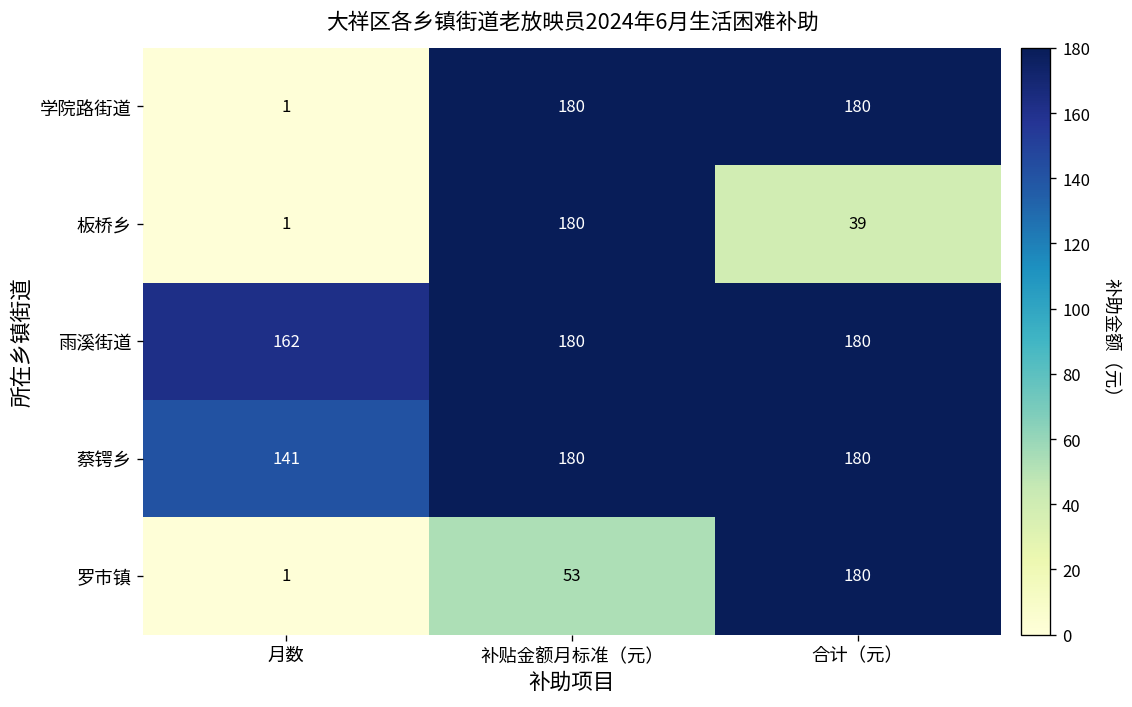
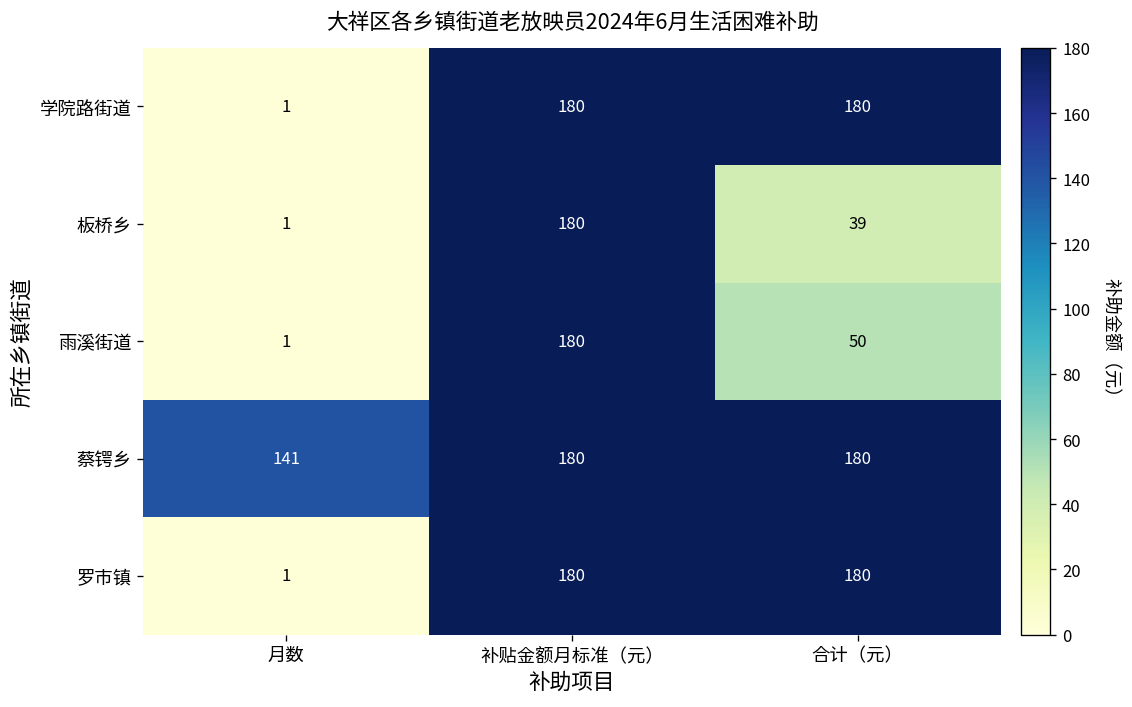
  {
    "学院路街道": {
      "月数": 1,
      "补贴金额月标准（元）": 180,
      "合计（元）": 180
    },
    "板桥乡": {
      "月数": 1,
      "补贴金额月标准（元）": 180,
      "合计（元）": 39
    },
    "雨溪街道": {
-     "月数": 162,
+     "月数": 1,
      "补贴金额月标准（元）": 180,
-     "合计（元）": 180
+     "合计（元）": 50
    },
    "蔡锷乡": {
      "月数": 141,
      "补贴金额月标准（元）": 180,
      "合计（元）": 180
    },
    "罗市镇": {
      "月数": 1,
-     "补贴金额月标准（元）": 53,
+     "补贴金额月标准（元）": 180,
      "合计（元）": 180
    }
  }
